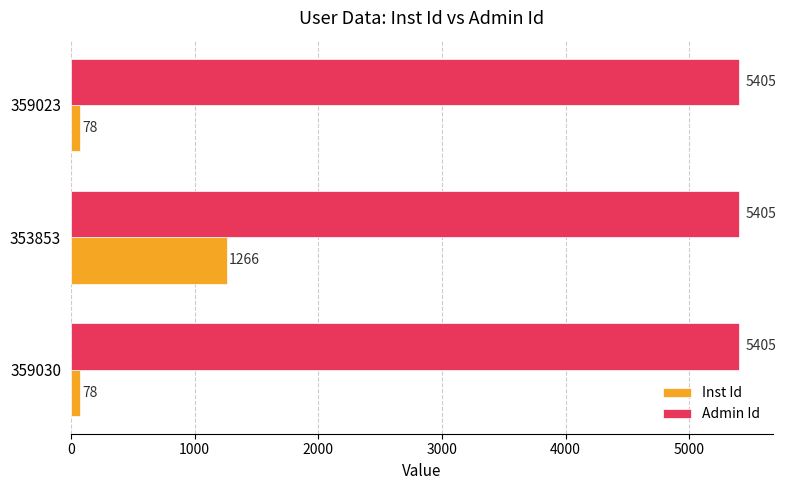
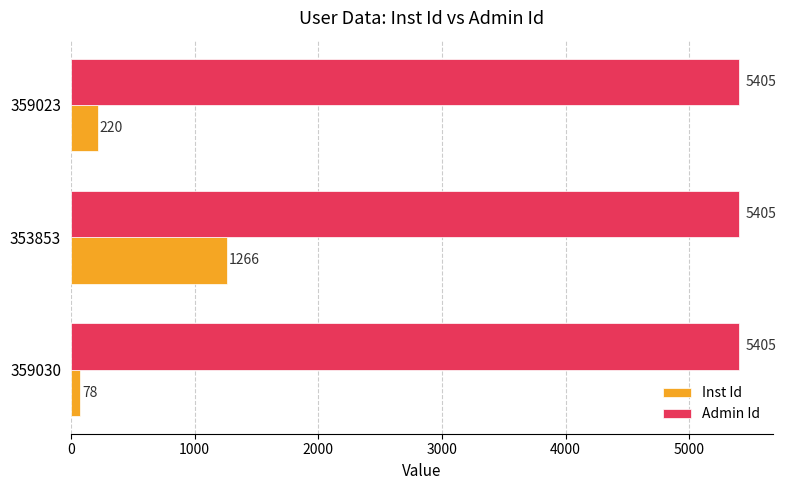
  {
    "Inst Id": {
-     "359023": 78,
+     "359023": 220,
      "353853": 1266,
      "359030": 78
    },
    "Admin Id": {
      "359023": 5405,
      "353853": 5405,
      "359030": 5405
    }
  }
